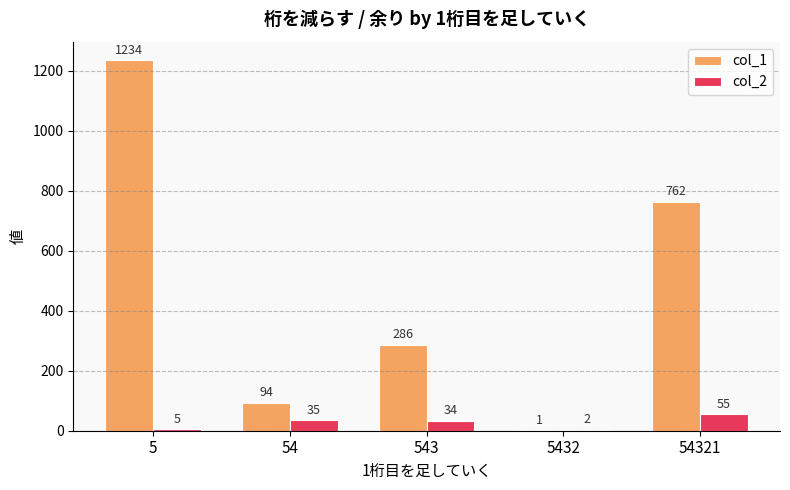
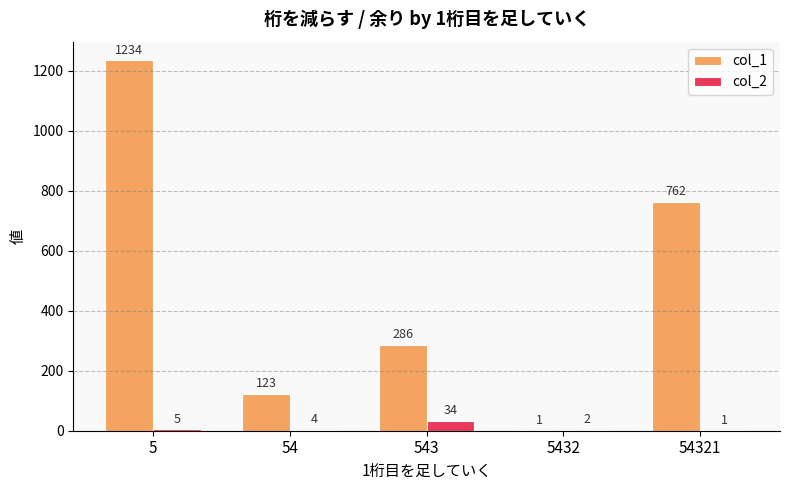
  {
    "col_1": {
      "5": 1234,
-     "54": 94,
+     "54": 123,
      "543": 286,
      "5432": 1,
      "54321": 762
    },
    "col_2": {
      "5": 5,
-     "54": 35,
+     "54": 4,
      "543": 34,
      "5432": 2,
-     "54321": 55
+     "54321": 1
    }
  }
